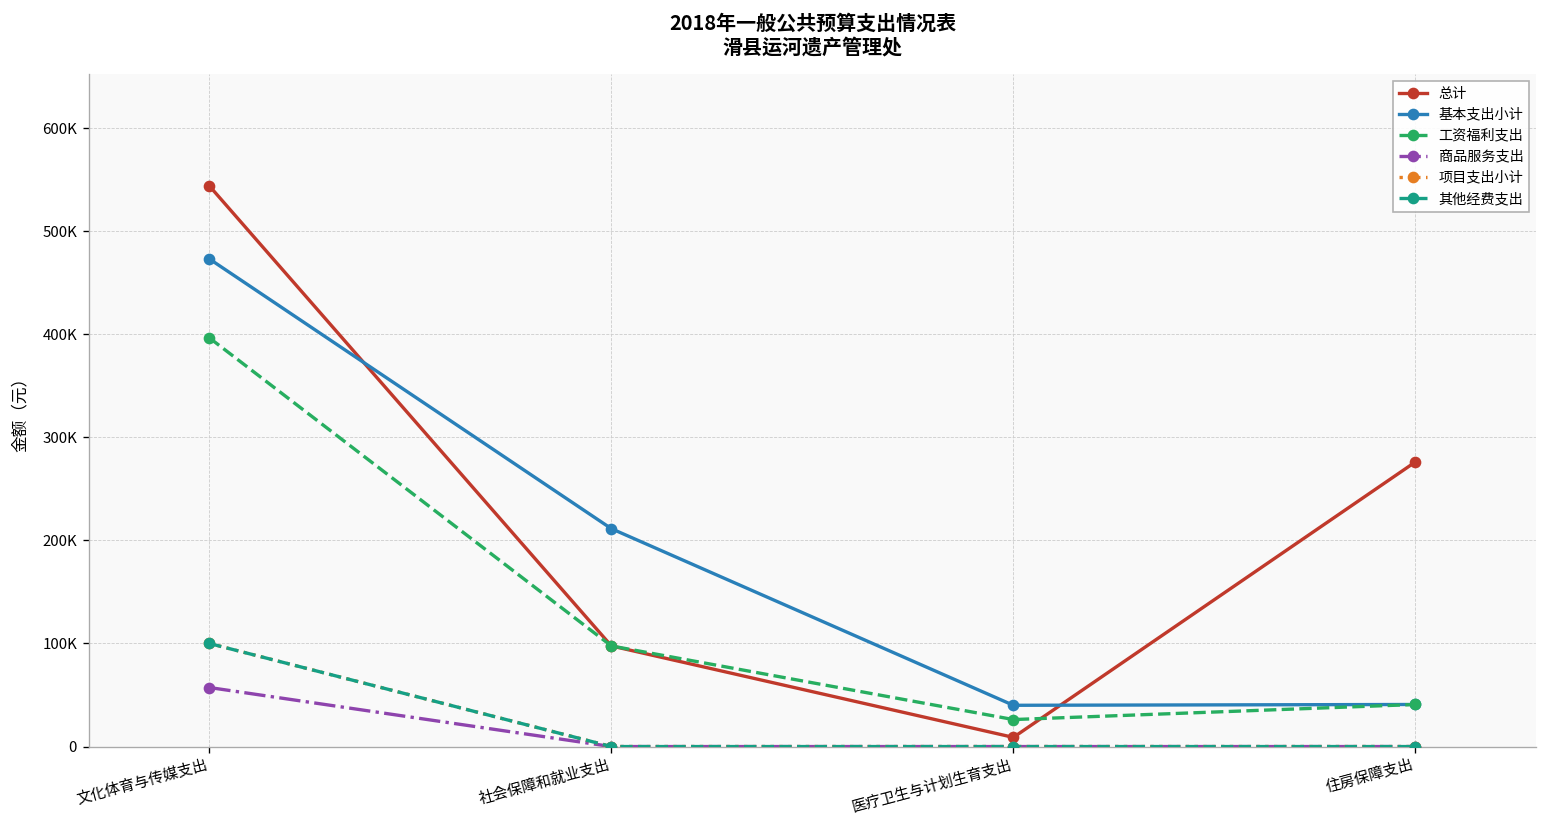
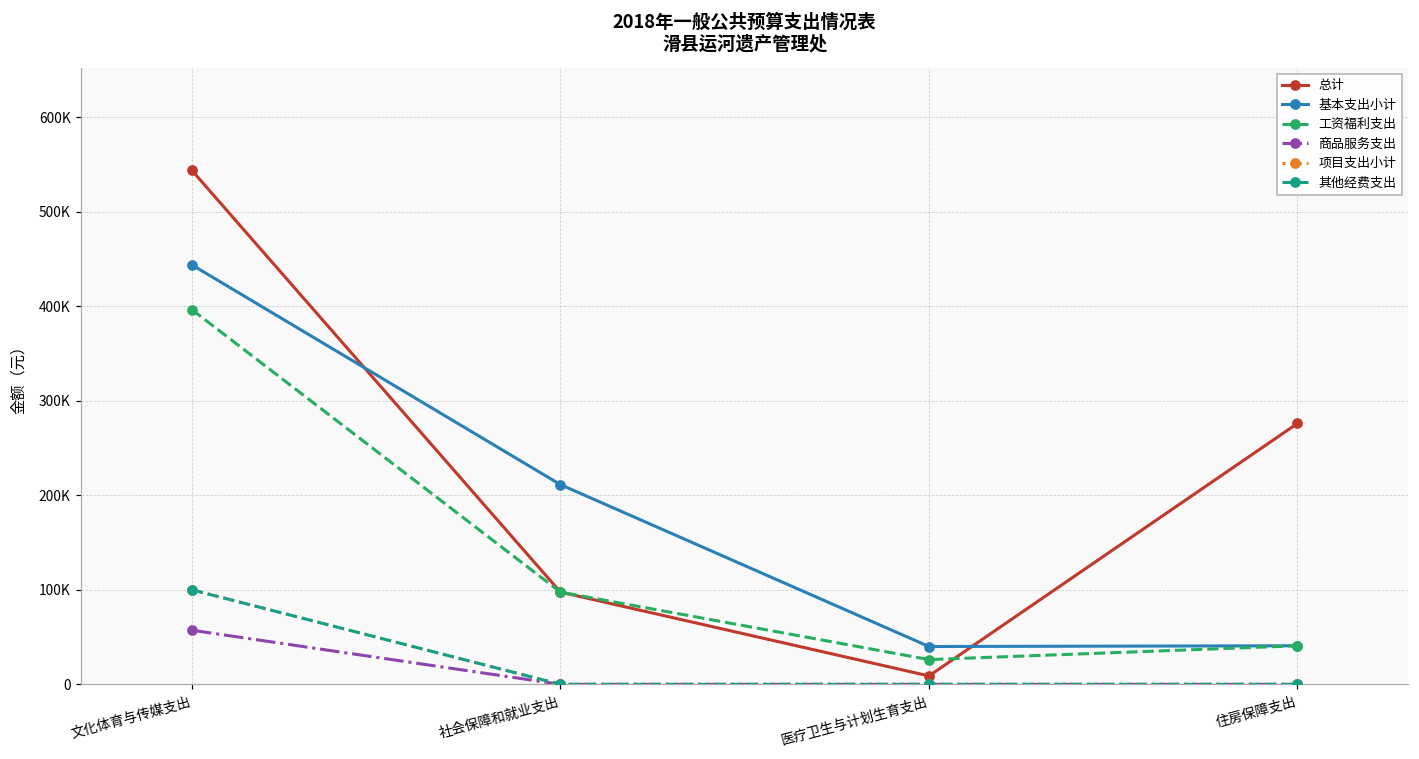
  {
    "总计": {
      "文化体育与传媒支出": 540000,
      "医疗卫生与计划生育支出": 10000,
      "住房保障支出": 280000
    },
    "基本支出小计": {
-     "文化体育与传媒支出": 470000,
+     "文化体育与传媒支出": 440000,
      "社会保障和就业支出": 210000,
      "医疗卫生与计划生育支出": 40000
    },
    "商品服务支出": {
      "文化体育与传媒支出": 60000
    }
  }
